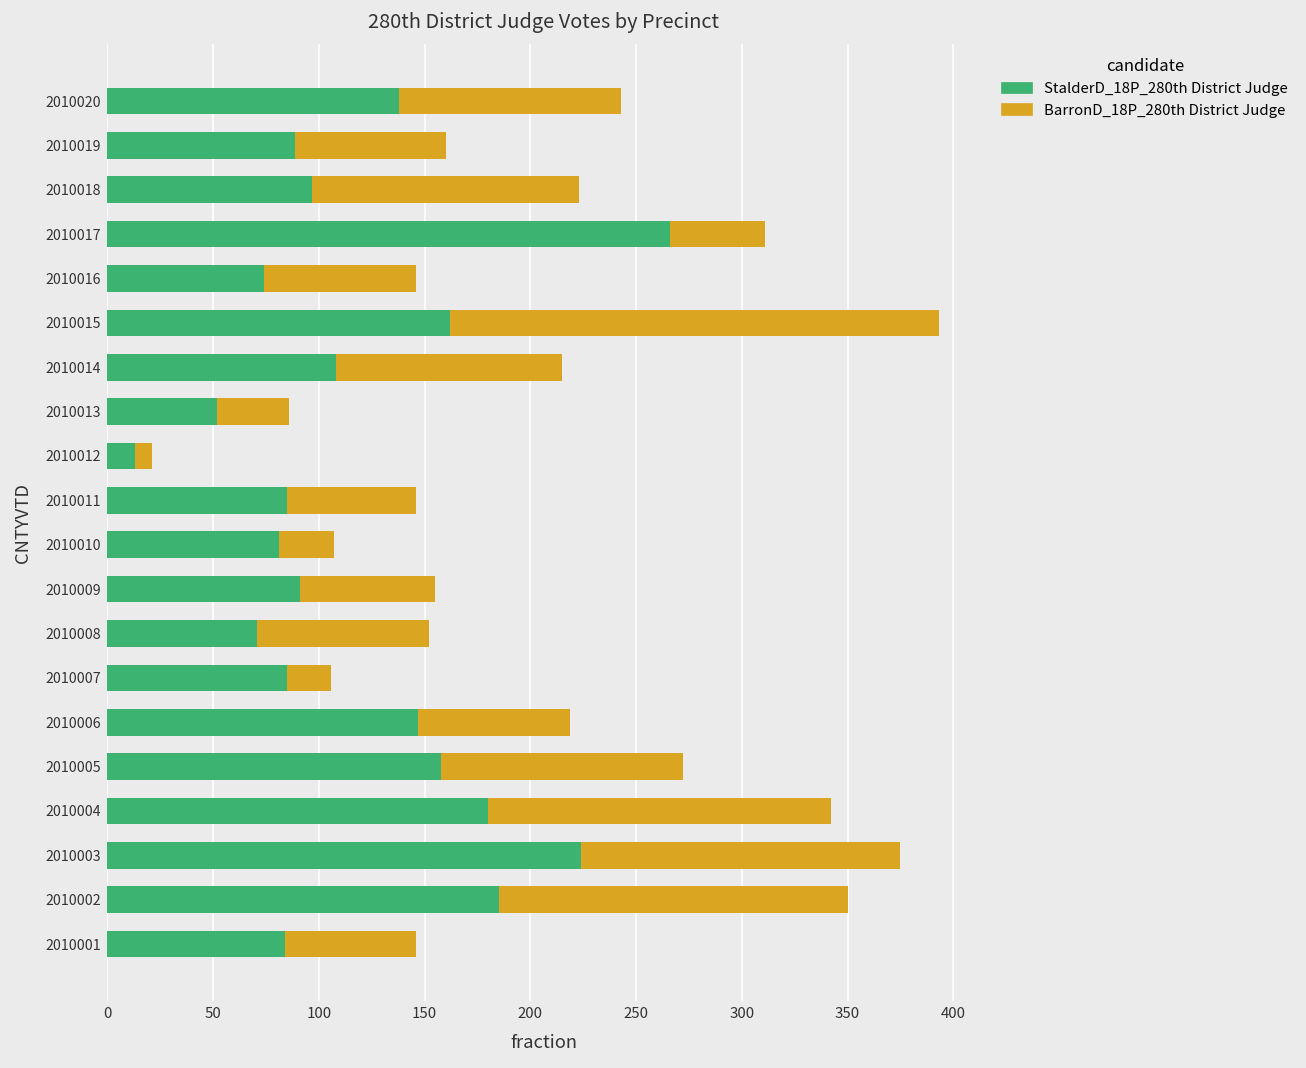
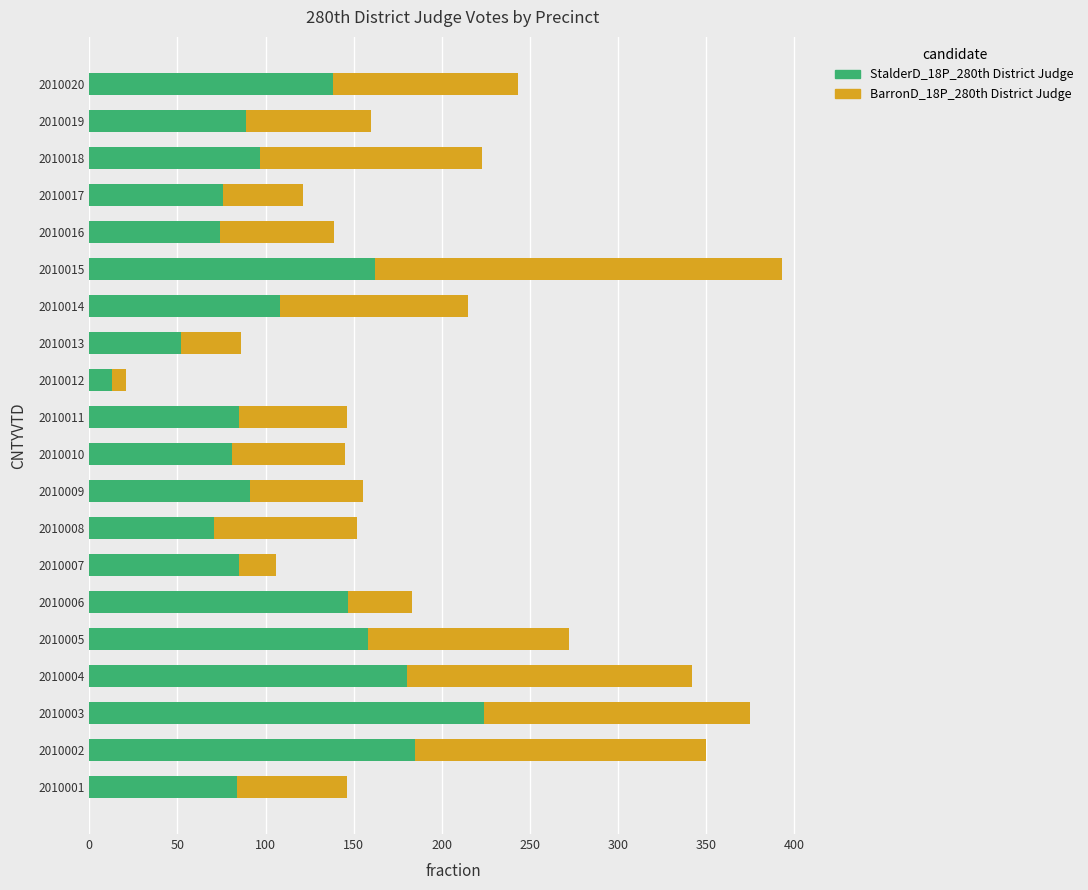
  {
    "StalderD_18P_280th District Judge": {
      "2010020": 138,
      "2010019": 89,
      "2010018": 97,
-     "2010017": 266,
+     "2010017": 76,
      "2010016": 74,
      "2010015": 162,
      "2010014": 108,
      "2010013": 52,
      "2010012": 13,
      "2010011": 85,
      "2010010": 81,
      "2010009": 91,
      "2010008": 71,
      "2010007": 85,
      "2010006": 147,
      "2010005": 158,
      "2010004": 180,
      "2010003": 224,
      "2010002": 185,
      "2010001": 84
    },
    "BarronD_18P_280th District Judge": {
      "2010020": 105,
      "2010019": 71,
      "2010018": 126,
      "2010017": 45,
-     "2010016": 72,
+     "2010016": 65,
      "2010015": 231,
      "2010014": 107,
      "2010013": 34,
      "2010012": 8,
      "2010011": 61,
-     "2010010": 26,
+     "2010010": 64,
      "2010009": 64,
      "2010008": 81,
      "2010007": 21,
-     "2010006": 72,
+     "2010006": 36,
      "2010005": 114,
      "2010004": 162,
      "2010003": 151,
      "2010002": 165,
      "2010001": 62
    }
  }
